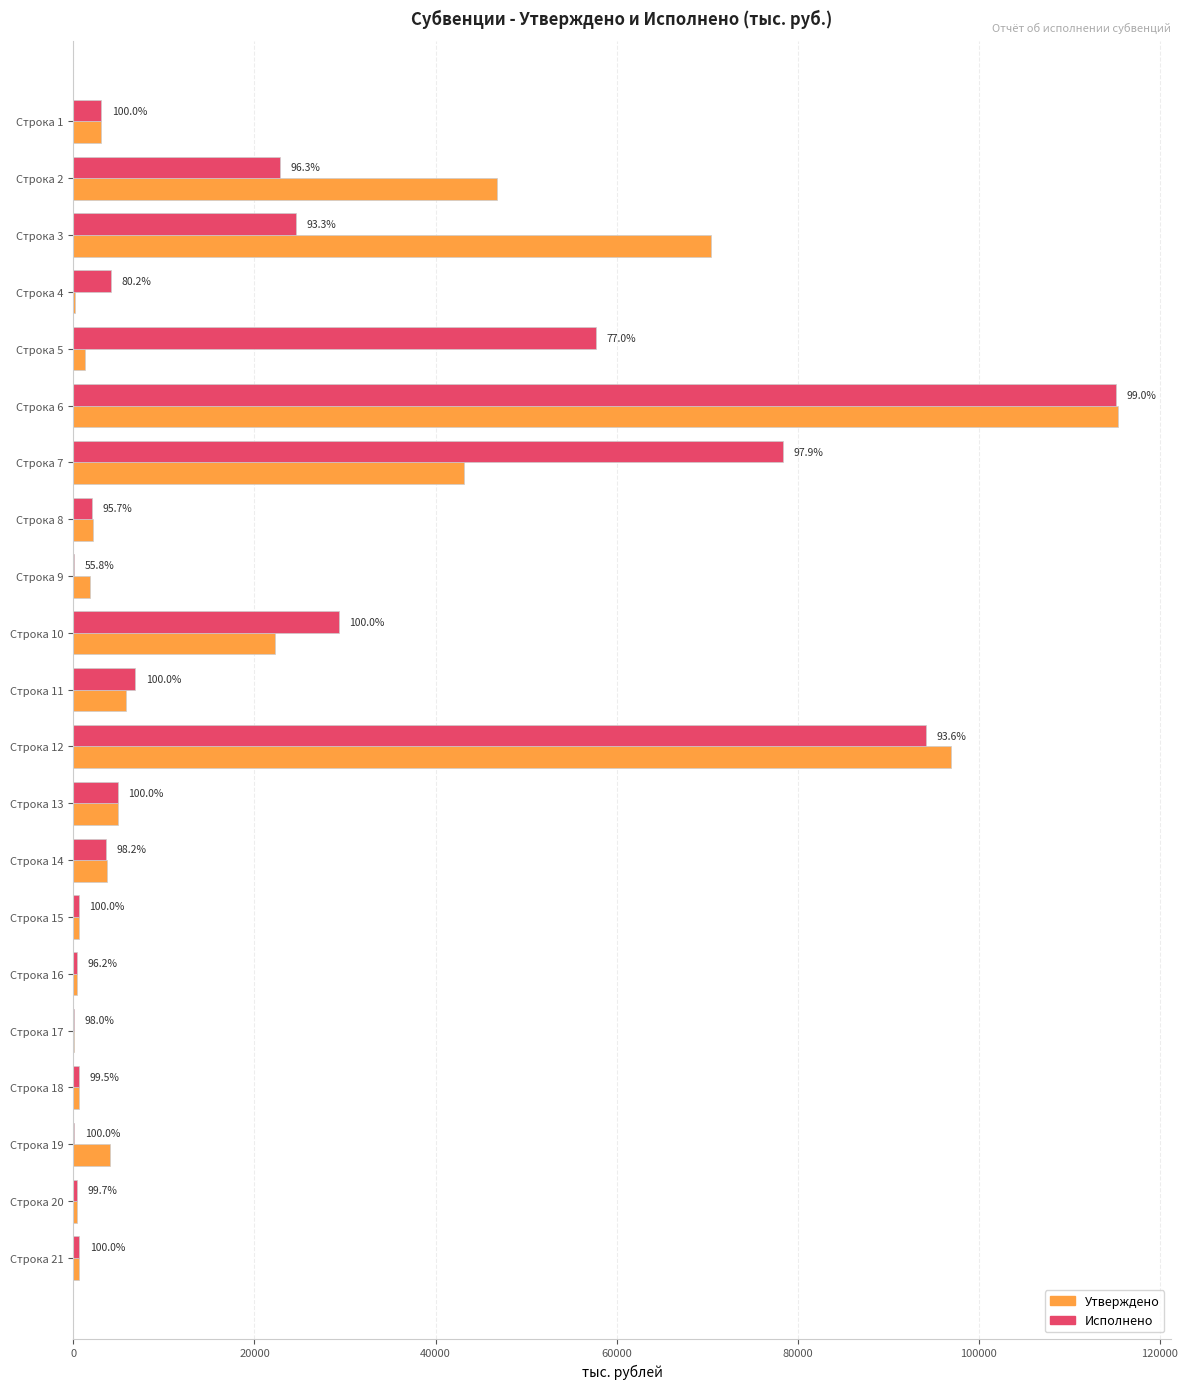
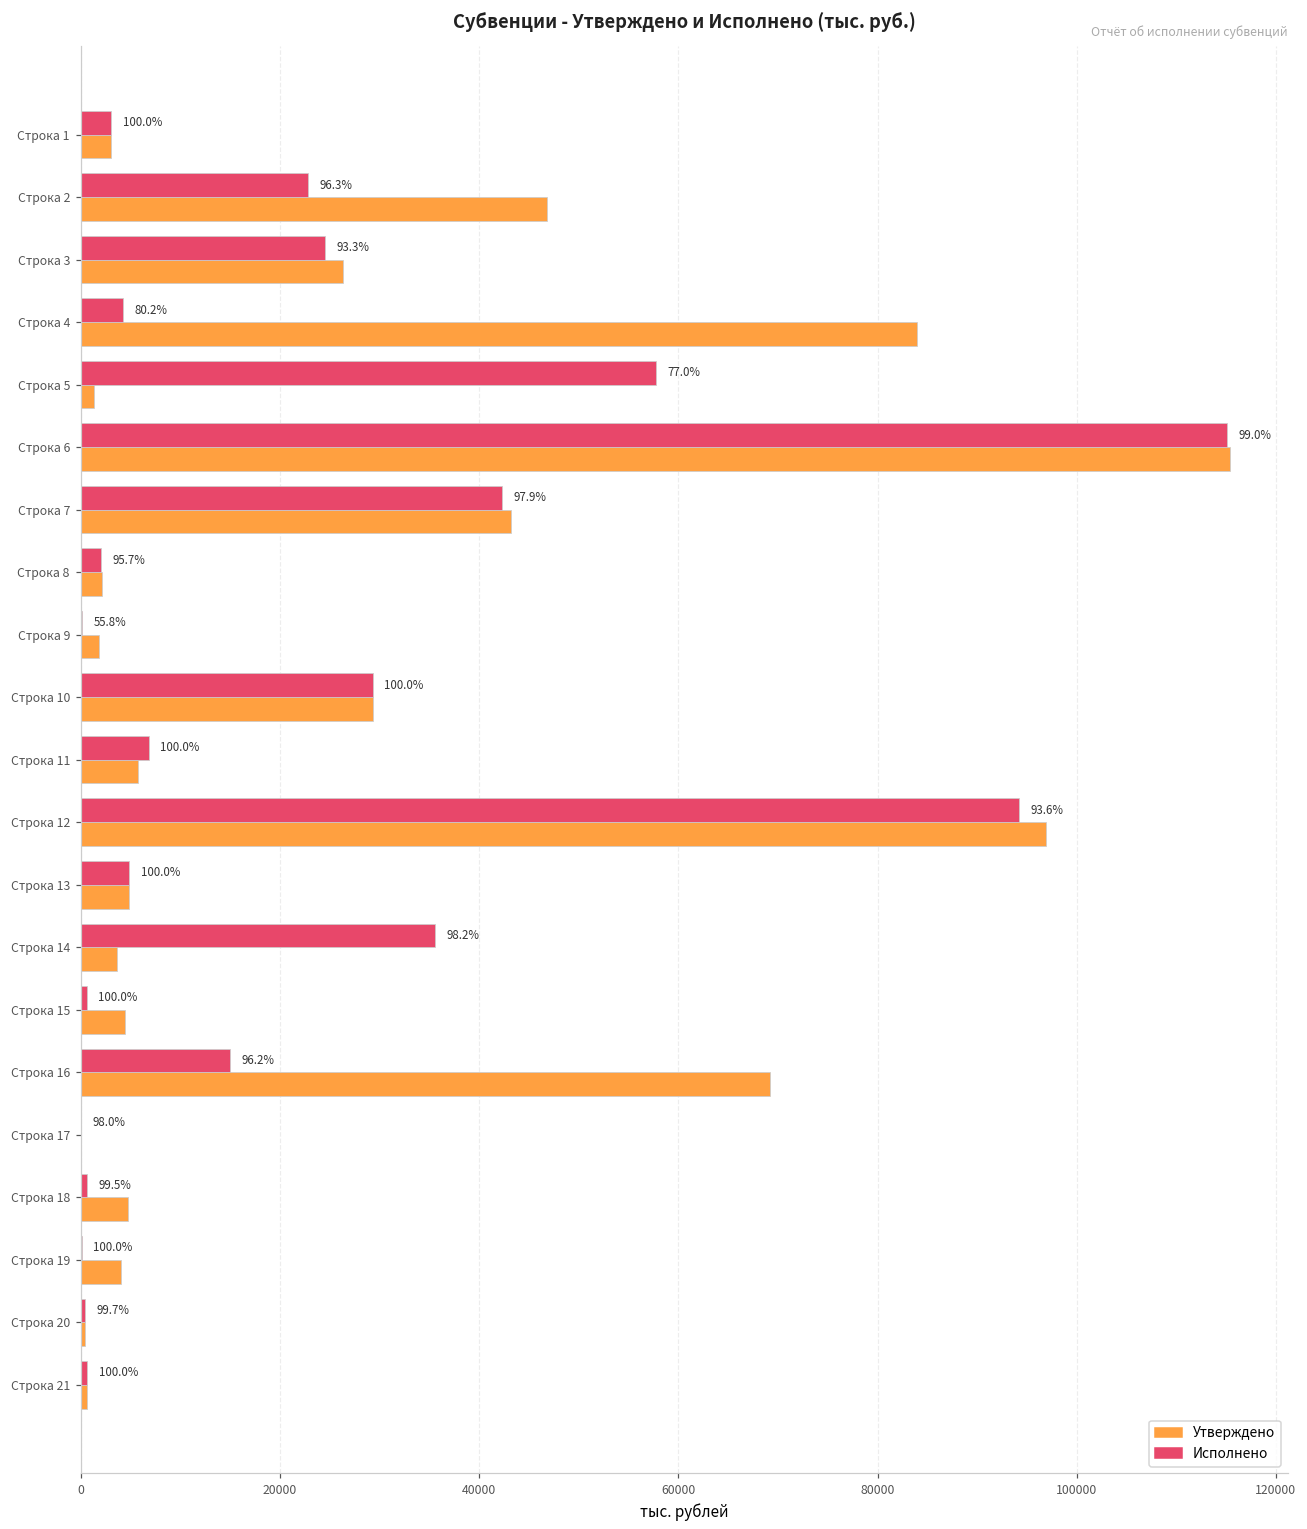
  {
    "Утверждено": {
      "Строка 1": 3000,
      "Строка 2": 47000,
-     "Строка 3": 70000,
-     "Строка 4": 0,
+     "Строка 3": 26000,
+     "Строка 4": 84000,
      "Строка 5": 1000,
      "Строка 6": 115000,
      "Строка 7": 43000,
      "Строка 8": 2000,
      "Строка 9": 2000,
-     "Строка 10": 22000,
+     "Строка 10": 29000,
      "Строка 11": 6000,
      "Строка 12": 97000,
      "Строка 13": 5000,
      "Строка 14": 4000,
-     "Строка 15": 1000,
-     "Строка 16": 0,
-     "Строка 18": 1000,
+     "Строка 15": 4000,
+     "Строка 16": 69000,
+     "Строка 18": 5000,
      "Строка 19": 4000,
      "Строка 20": 0,
      "Строка 21": 1000
    },
    "Исполнено": {
-     "Строка 7": 78000,
-     "Строка 14": 4000,
-     "Строка 16": 0
+     "Строка 7": 42000,
+     "Строка 14": 36000,
+     "Строка 16": 15000
    }
  }
